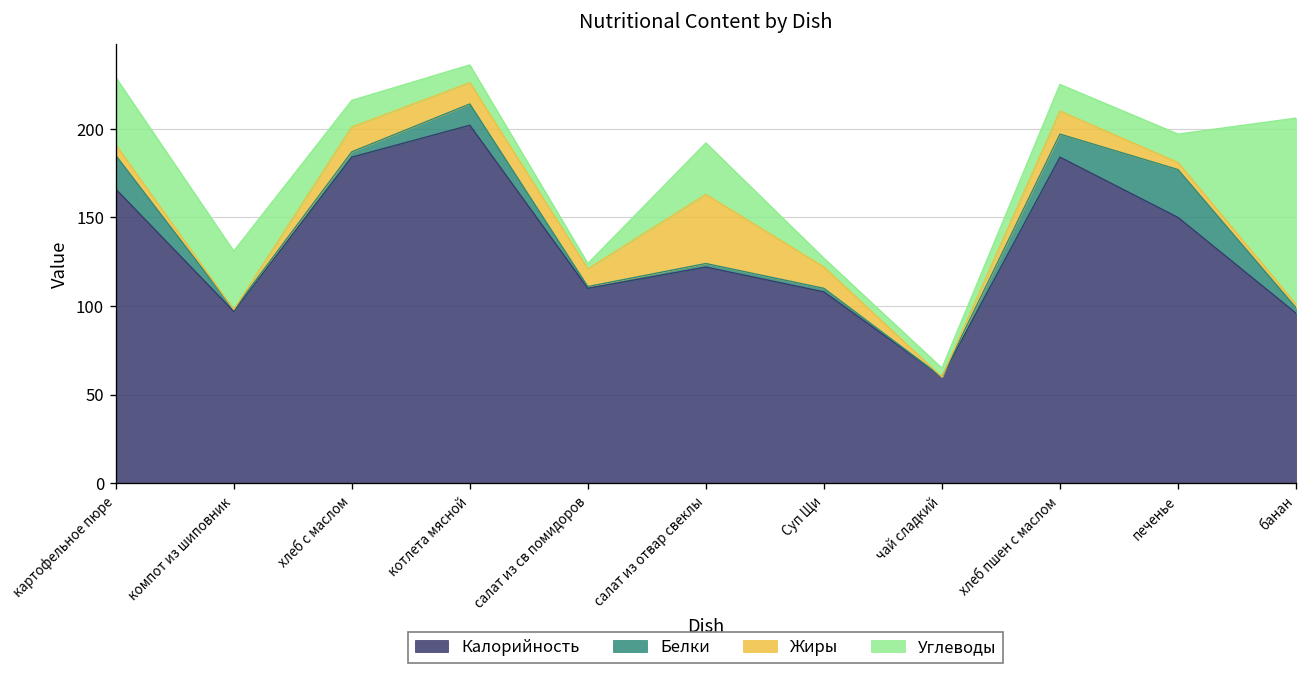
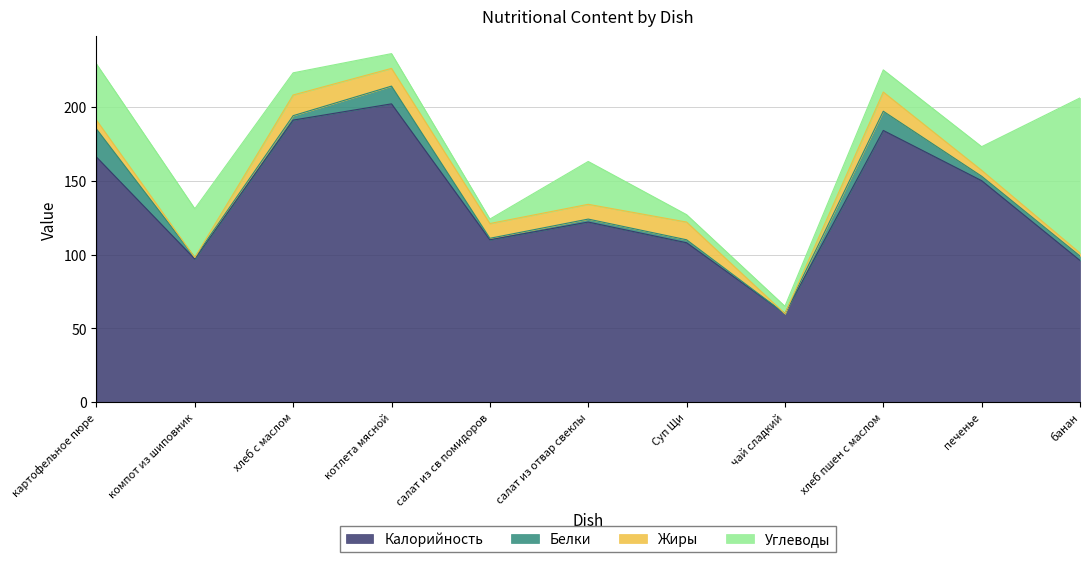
  {
    "Калорийность": {
      "картофельное пюре": 166,
-     "хлеб с маслом": 184,
+     "хлеб с маслом": 191,
      "котлета мясной": 202,
      "салат из отвар свеклы": 122,
      "Суп Щи": 108,
      "хлеб пшен с маслом": 184,
      "печенье": 150,
      "банан": 96
    },
    "Белки": {
      "картофельное пюре": 19,
      "хлеб с маслом": 3,
      "котлета мясной": 12,
      "салат из отвар свеклы": 2,
      "Суп Щи": 2,
      "хлеб пшен с маслом": 13,
-     "печенье": 27,
+     "печенье": 3,
      "банан": 3
    },
    "Жиры": {
      "картофельное пюре": 6,
      "хлеб с маслом": 14,
      "котлета мясной": 12,
      "салат из св помидоров": 10,
-     "салат из отвар свеклы": 39,
+     "салат из отвар свеклы": 10,
      "Суп Щи": 12,
      "хлеб пшен с маслом": 13,
      "печенье": 4,
      "банан": 2
    },
    "Углеводы": {
      "картофельное пюре": 38,
      "компот из шиповник": 33,
      "хлеб с маслом": 15,
      "котлета мясной": 10,
      "салат из св помидоров": 3,
      "салат из отвар свеклы": 29,
      "Суп Щи": 5,
      "чай сладкий": 5,
      "хлеб пшен с маслом": 15,
      "печенье": 16,
      "банан": 105
    }
  }
